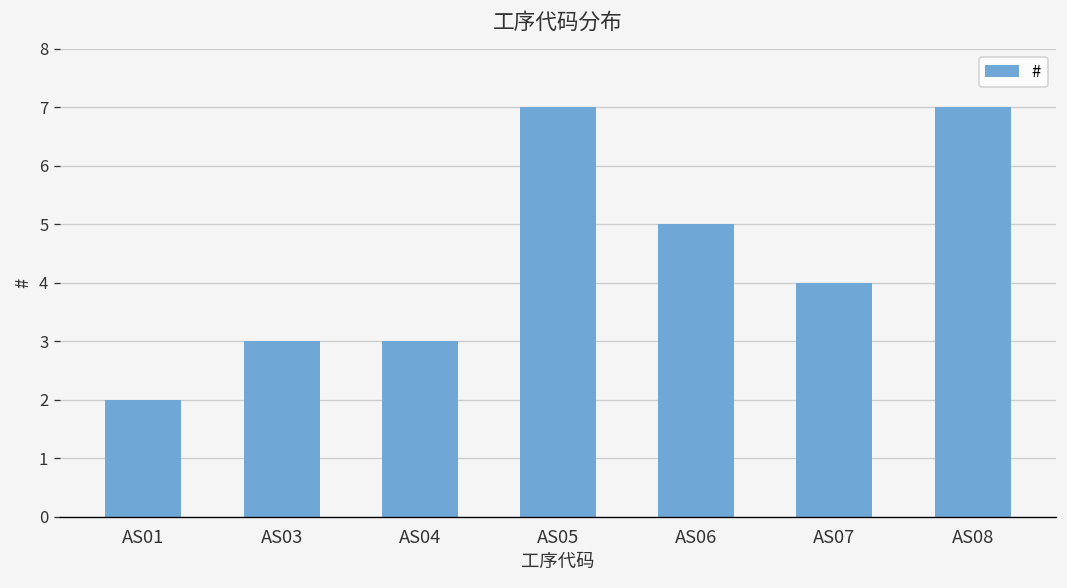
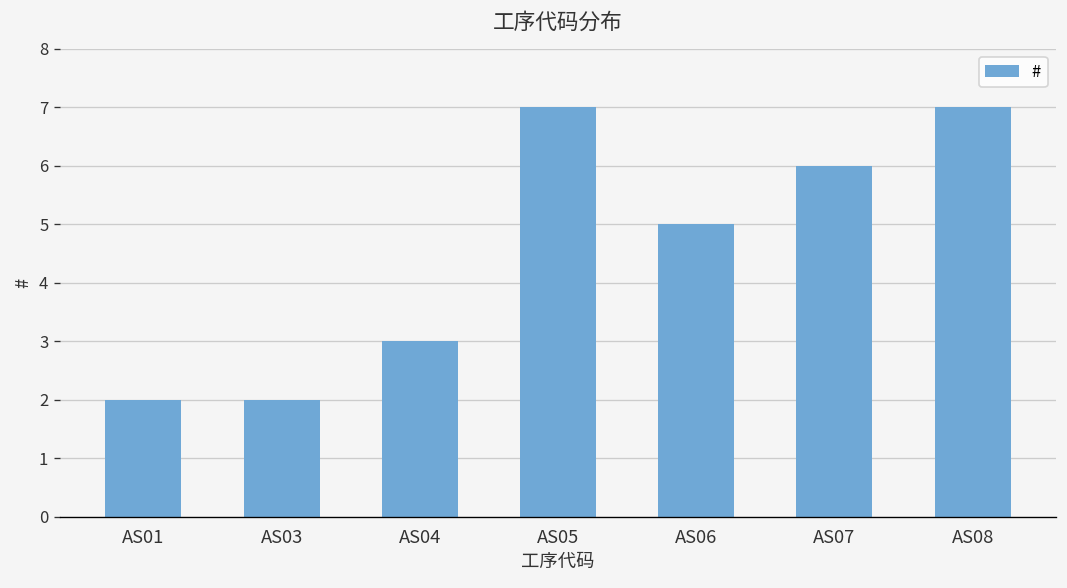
  {
    "AS01": 2,
-   "AS03": 3,
+   "AS03": 2,
    "AS04": 3,
    "AS05": 7,
    "AS06": 5,
-   "AS07": 4,
+   "AS07": 6,
    "AS08": 7
  }
